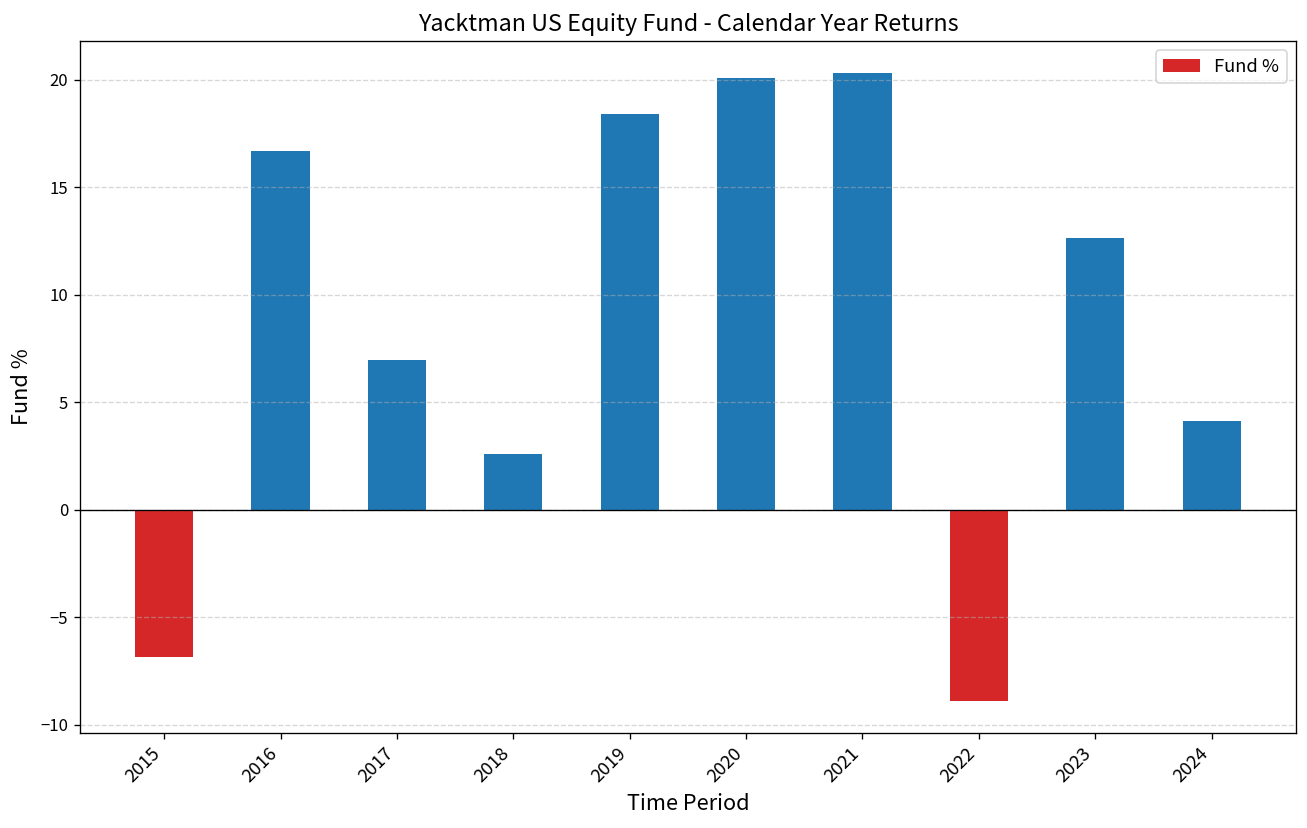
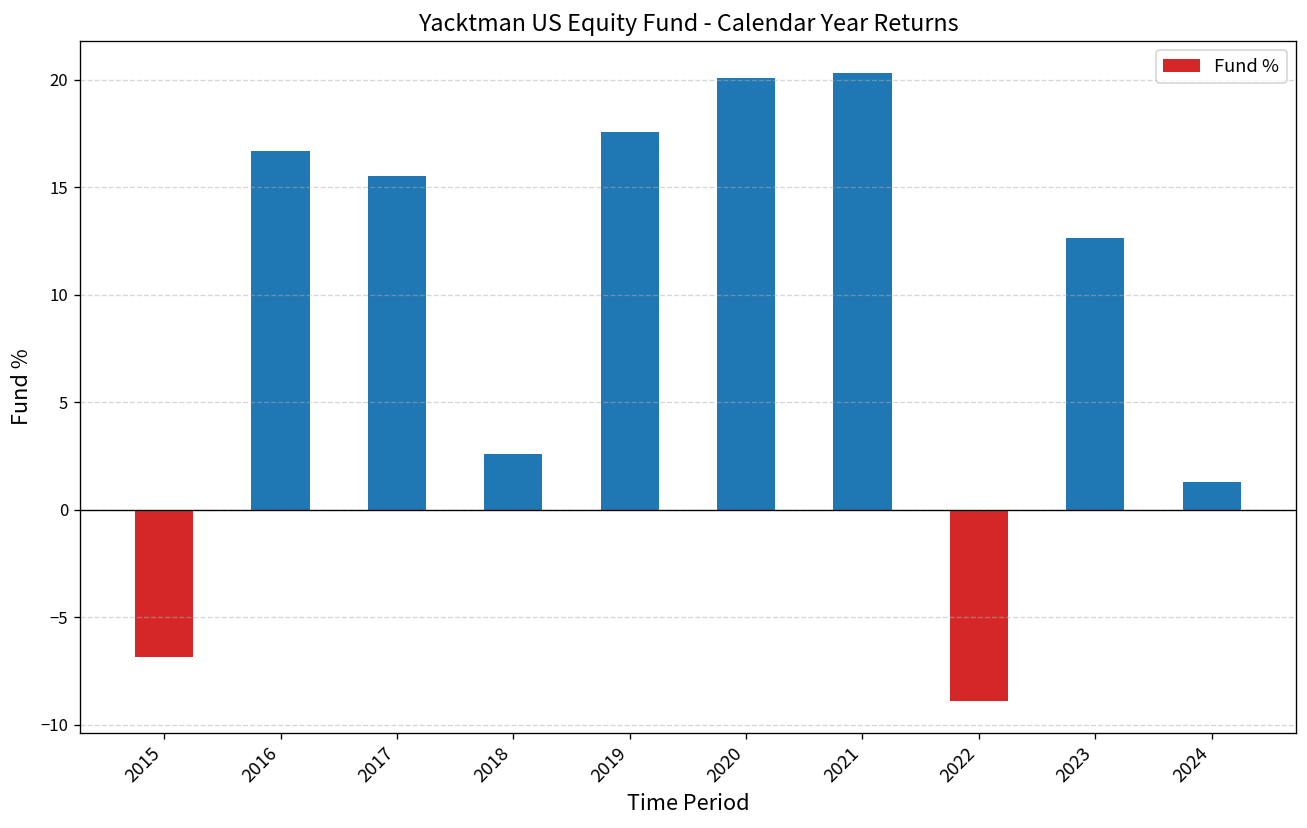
  {
    "2015": -6.9,
    "2016": 16.7,
-   "2017": 7.0,
+   "2017": 15.5,
    "2018": 2.6,
-   "2019": 18.4,
+   "2019": 17.6,
    "2020": 20.1,
    "2021": 20.3,
    "2022": -8.9,
    "2023": 12.7,
-   "2024": 4.1
+   "2024": 1.3
  }
